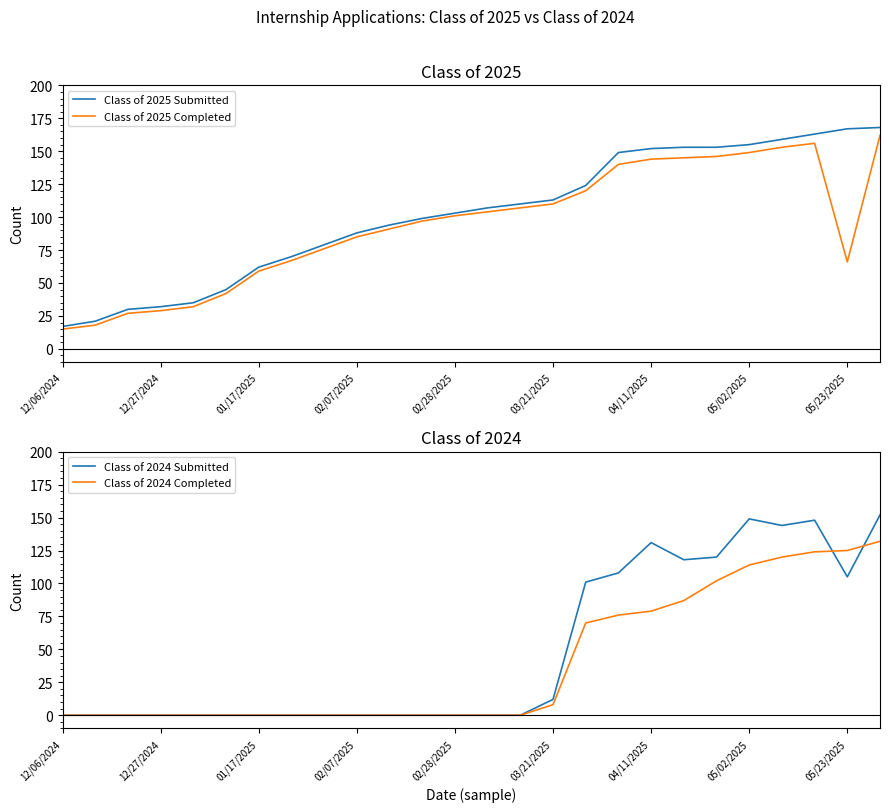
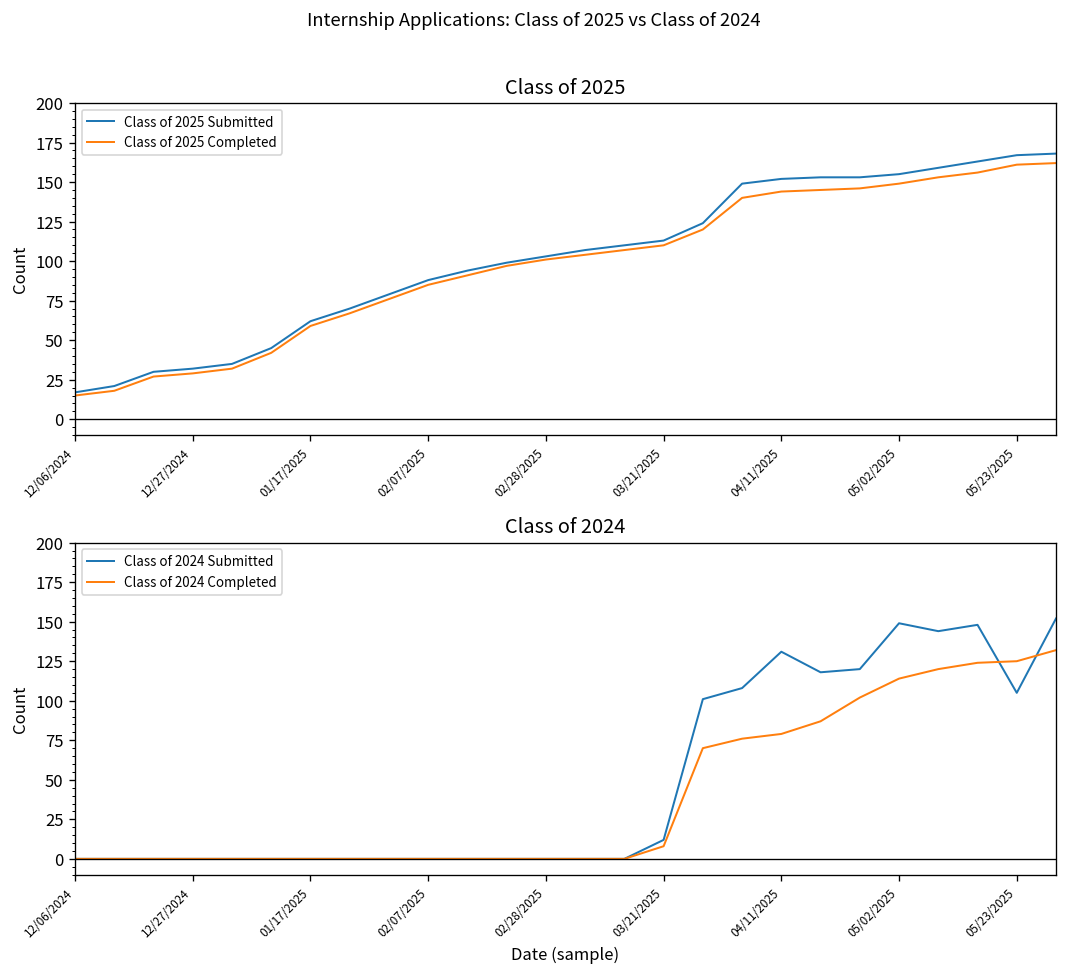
  {
    "Class of 2025": {
      "Class of 2025 Submitted": {
        "12/06/2024": 17,
        "12/27/2024": 32,
        "01/17/2025": 62,
        "02/07/2025": 88,
        "02/28/2025": 103,
        "03/21/2025": 113,
        "04/11/2025": 152,
        "05/02/2025": 155,
        "05/23/2025": 167
      },
      "Class of 2025 Completed": {
        "12/06/2024": 15,
        "12/27/2024": 29,
        "01/17/2025": 59,
        "02/07/2025": 85,
        "02/28/2025": 101,
        "03/21/2025": 110,
        "04/11/2025": 144,
        "05/02/2025": 149,
-       "05/23/2025": 66
+       "05/23/2025": 161
      }
    },
    "Class of 2024": {
      "Class of 2024 Submitted": {
        "03/21/2025": 12,
        "04/11/2025": 131,
        "05/02/2025": 149,
        "05/23/2025": 105
      },
      "Class of 2024 Completed": {
        "03/21/2025": 8,
        "04/11/2025": 79,
        "05/02/2025": 114,
        "05/23/2025": 125
      }
    }
  }
